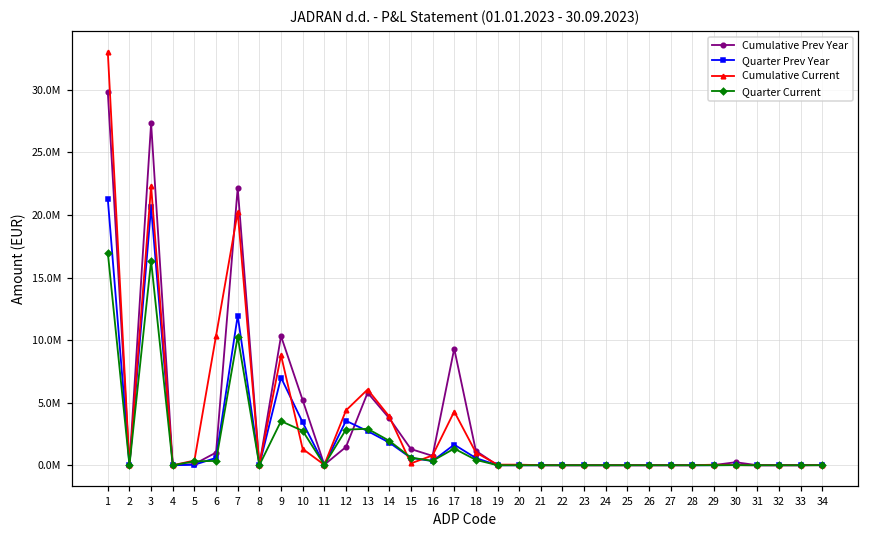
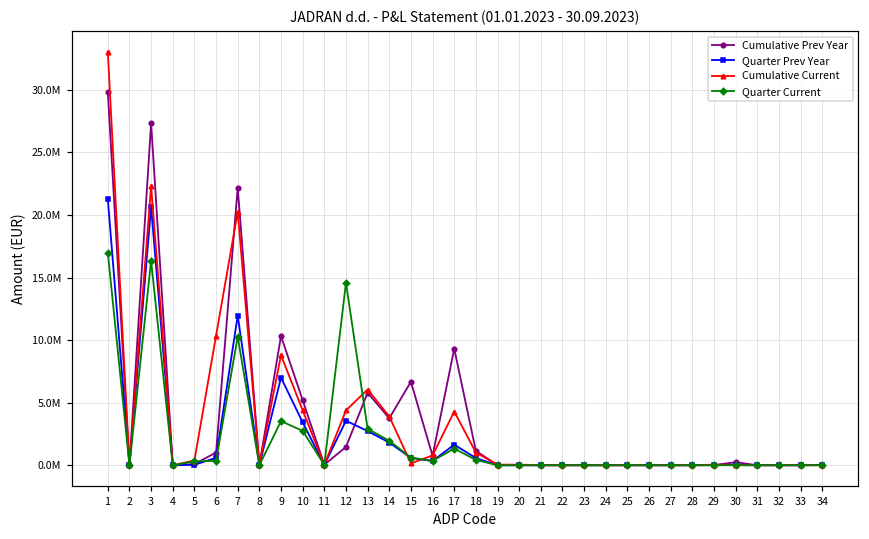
  {
    "Cumulative Prev Year": {
      "1": 29800000,
      "3": 27300000,
      "6": 1000000,
      "7": 22200000,
      "9": 10300000,
      "10": 5200000,
      "12": 1500000,
      "13": 5800000,
-     "15": 1300000,
+     "15": 6700000,
      "17": 9300000,
      "30": 200000
    },
    "Quarter Prev Year": {
      "1": 21300000,
      "3": 20600000,
      "6": 600000,
      "7": 12000000,
      "9": 7000000,
      "10": 3400000,
      "12": 3600000,
      "17": 1600000
    },
    "Cumulative Current": {
      "1": 33000000,
      "3": 22300000,
      "6": 10300000,
      "7": 20200000,
      "9": 8800000,
-     "10": 1300000,
+     "10": 4400000,
      "12": 4400000,
      "13": 6000000,
      "15": 100000,
      "17": 4300000
    },
    "Quarter Current": {
      "1": 17000000,
      "3": 16300000,
      "6": 300000,
      "7": 10300000,
      "9": 3500000,
      "10": 2700000,
-     "12": 2800000,
+     "12": 14600000,
      "17": 1300000
    }
  }
